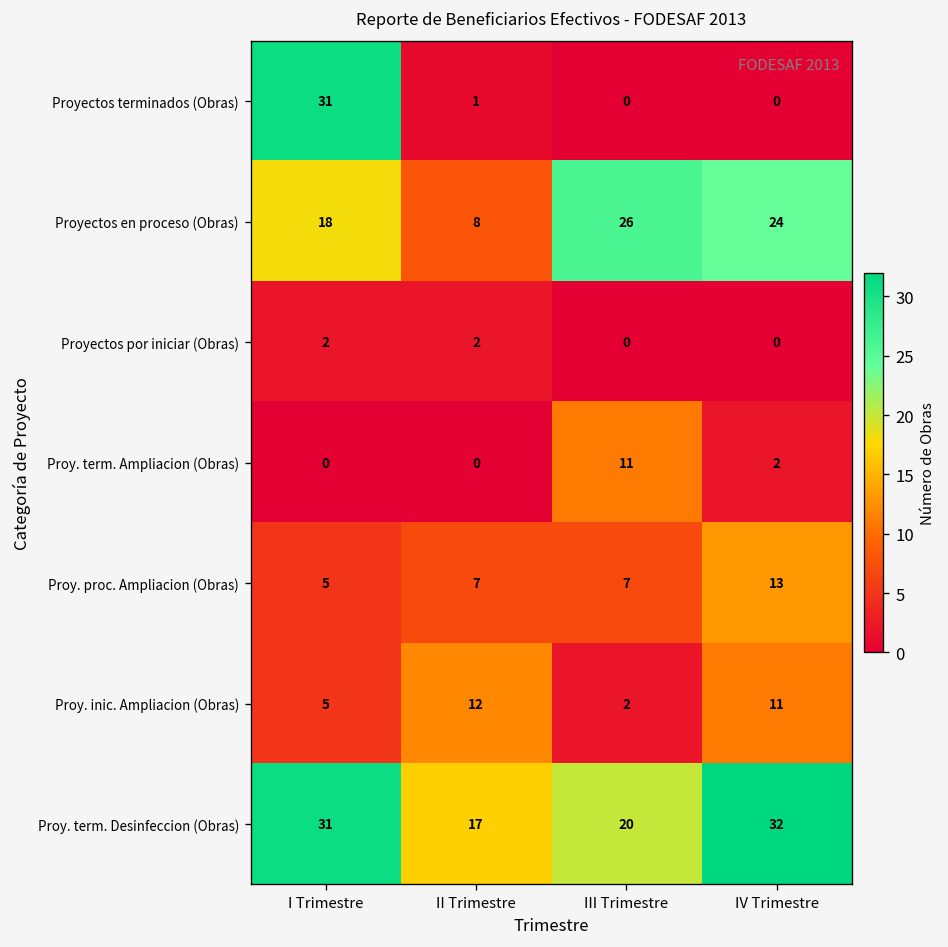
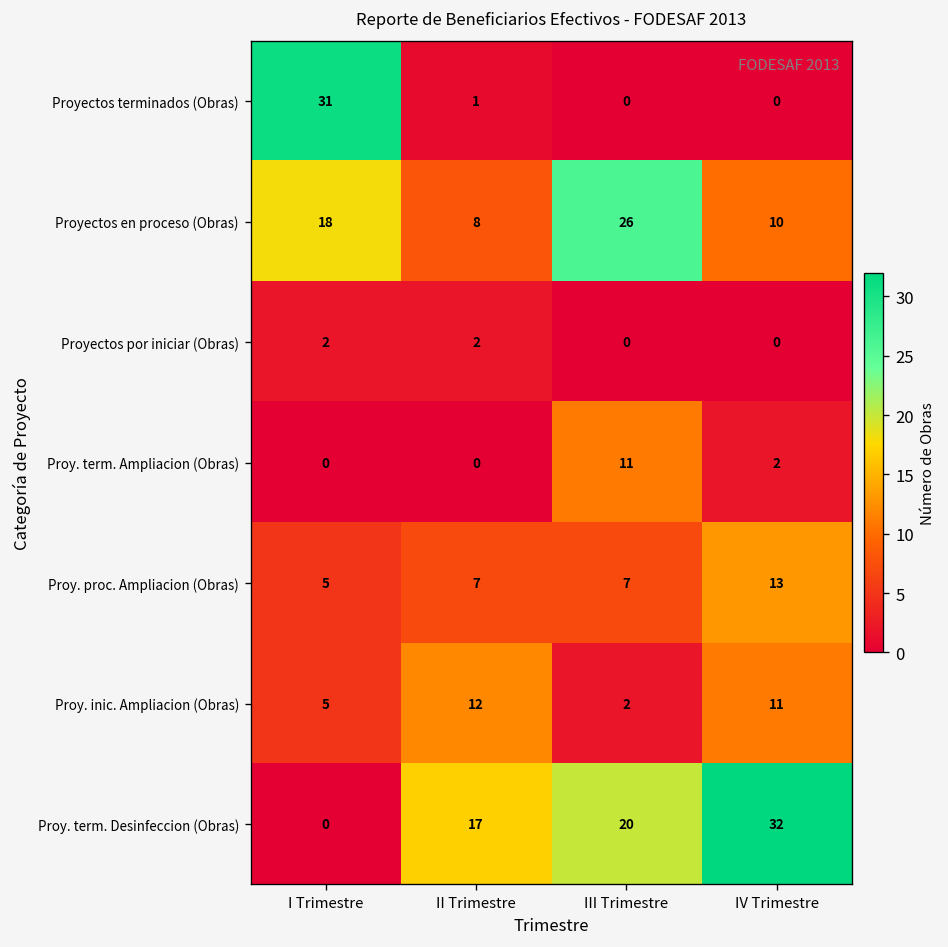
  {
    "Proyectos terminados (Obras)": {
      "I Trimestre": 31,
      "II Trimestre": 1,
      "III Trimestre": 0
    },
    "Proyectos en proceso (Obras)": {
      "I Trimestre": 18,
      "II Trimestre": 8,
      "III Trimestre": 26,
-     "IV Trimestre": 24
+     "IV Trimestre": 10
    },
    "Proyectos por iniciar (Obras)": {
      "I Trimestre": 2,
      "II Trimestre": 2,
      "III Trimestre": 0,
      "IV Trimestre": 0
    },
    "Proy. term. Ampliacion (Obras)": {
      "I Trimestre": 0,
      "II Trimestre": 0,
      "III Trimestre": 11,
      "IV Trimestre": 2
    },
    "Proy. proc. Ampliacion (Obras)": {
      "I Trimestre": 5,
      "II Trimestre": 7,
      "III Trimestre": 7,
      "IV Trimestre": 13
    },
    "Proy. inic. Ampliacion (Obras)": {
      "I Trimestre": 5,
      "II Trimestre": 12,
      "III Trimestre": 2,
      "IV Trimestre": 11
    },
    "Proy. term. Desinfeccion (Obras)": {
-     "I Trimestre": 31,
+     "I Trimestre": 0,
      "II Trimestre": 17,
      "III Trimestre": 20,
      "IV Trimestre": 32
    }
  }
